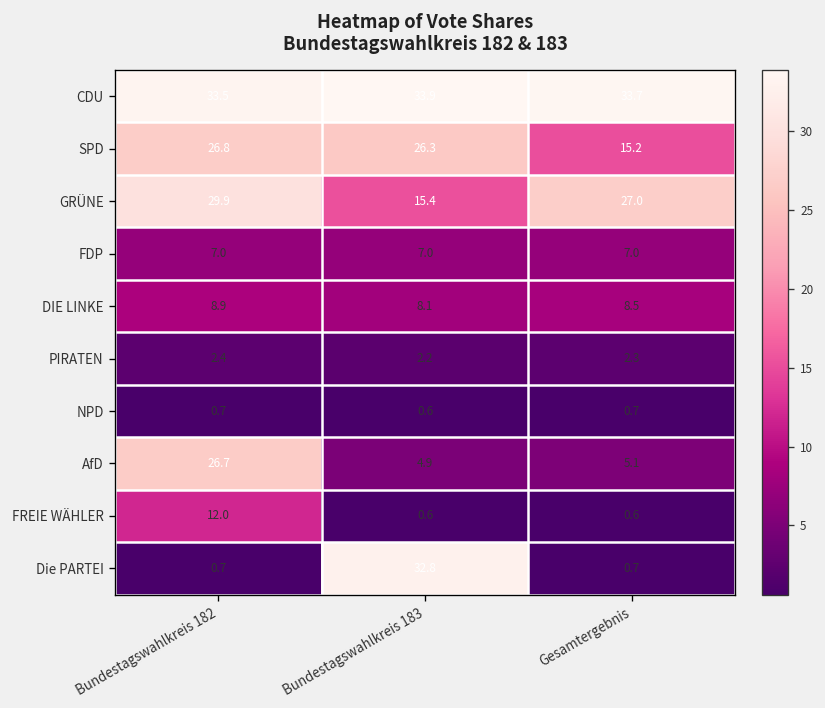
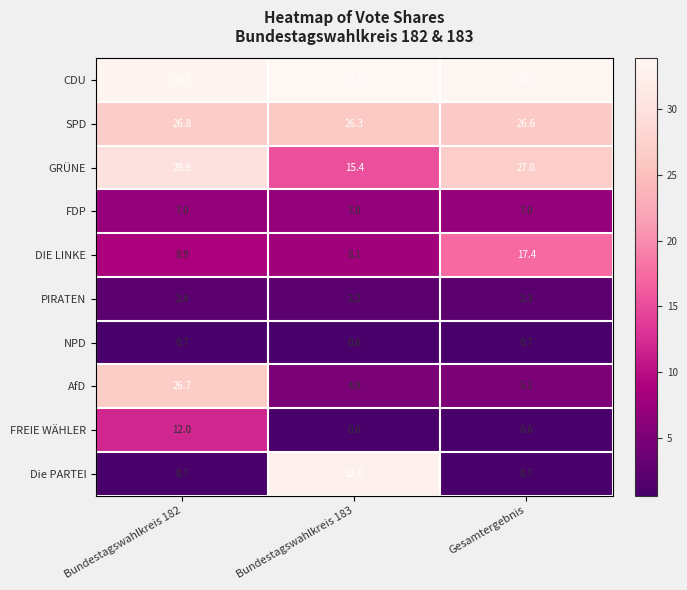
  {
    "SPD": {
      "Bundestagswahlkreis 182": 26.8,
      "Bundestagswahlkreis 183": 26.3,
-     "Gesamtergebnis": 15.2
+     "Gesamtergebnis": 26.6
    },
    "GRÜNE": {
      "Bundestagswahlkreis 183": 15.4,
      "Gesamtergebnis": 27.0
    },
    "FDP": {
      "Bundestagswahlkreis 182": 7.0,
      "Bundestagswahlkreis 183": 7.0,
      "Gesamtergebnis": 7.0
    },
    "DIE LINKE": {
      "Bundestagswahlkreis 182": 8.9,
      "Bundestagswahlkreis 183": 8.1,
-     "Gesamtergebnis": 8.5
+     "Gesamtergebnis": 17.4
    },
    "PIRATEN": {
      "Bundestagswahlkreis 182": 2.4,
      "Bundestagswahlkreis 183": 2.2,
      "Gesamtergebnis": 2.3
    },
    "NPD": {
      "Bundestagswahlkreis 182": 0.7,
      "Bundestagswahlkreis 183": 0.6,
      "Gesamtergebnis": 0.7
    },
    "AfD": {
      "Bundestagswahlkreis 182": 26.7,
      "Bundestagswahlkreis 183": 4.9,
      "Gesamtergebnis": 5.1
    },
    "FREIE WÄHLER": {
      "Bundestagswahlkreis 182": 12.0,
      "Bundestagswahlkreis 183": 0.6,
      "Gesamtergebnis": 0.6
    },
    "Die PARTEI": {
      "Bundestagswahlkreis 182": 0.7,
      "Gesamtergebnis": 0.7
    }
  }
